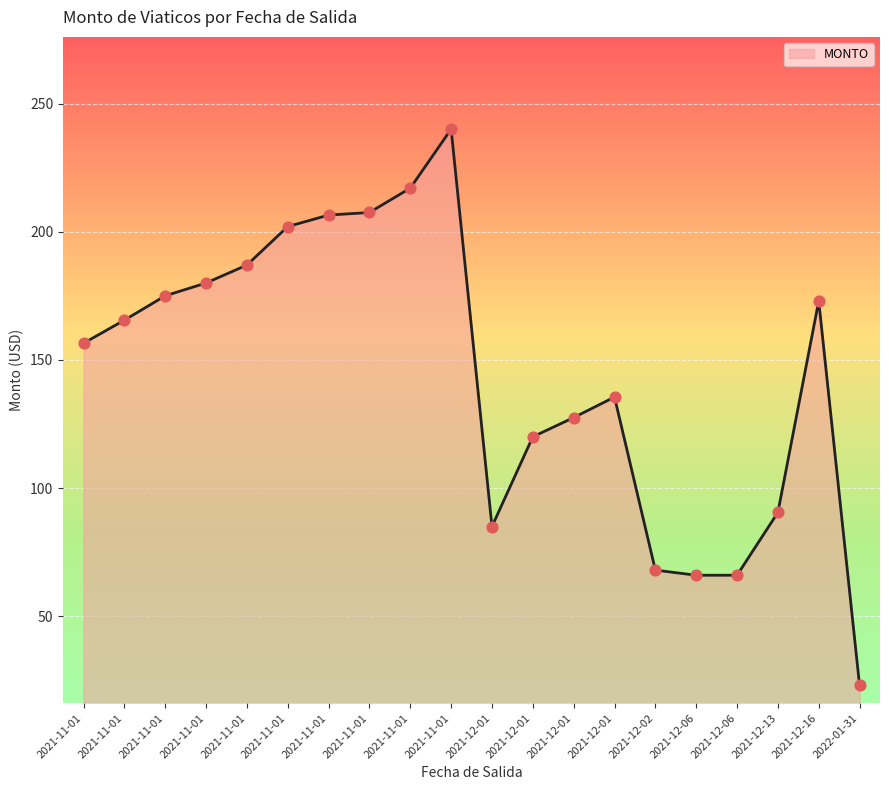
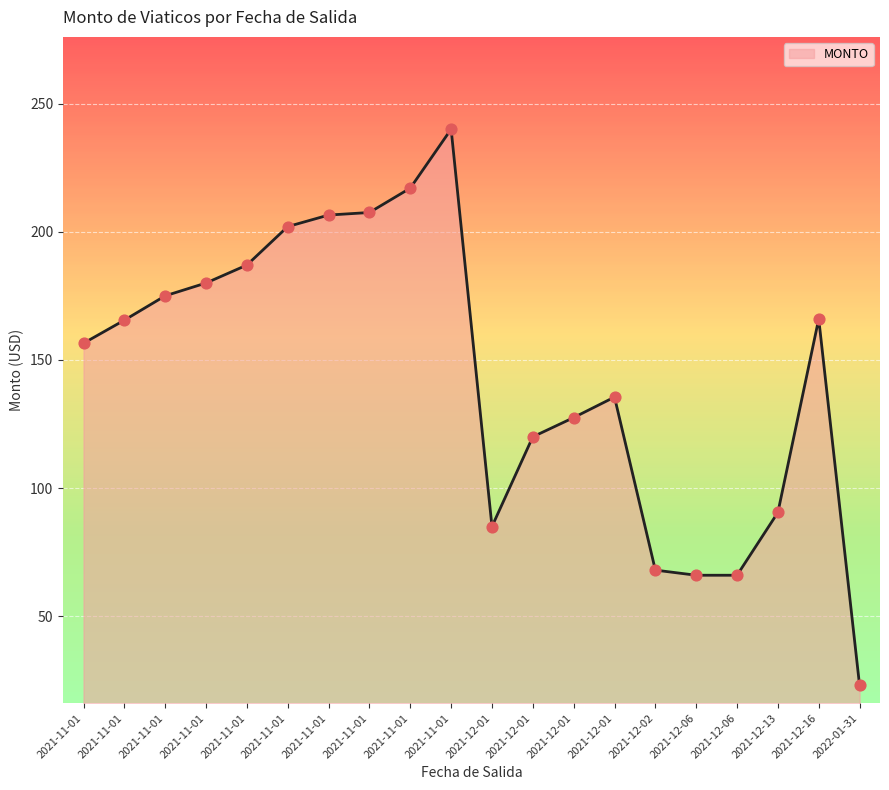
  {
    "2021-12-02": 68,
    "2021-12-13": 91,
-   "2021-12-16": 173,
+   "2021-12-16": 166,
    "2022-01-31": 23
  }
